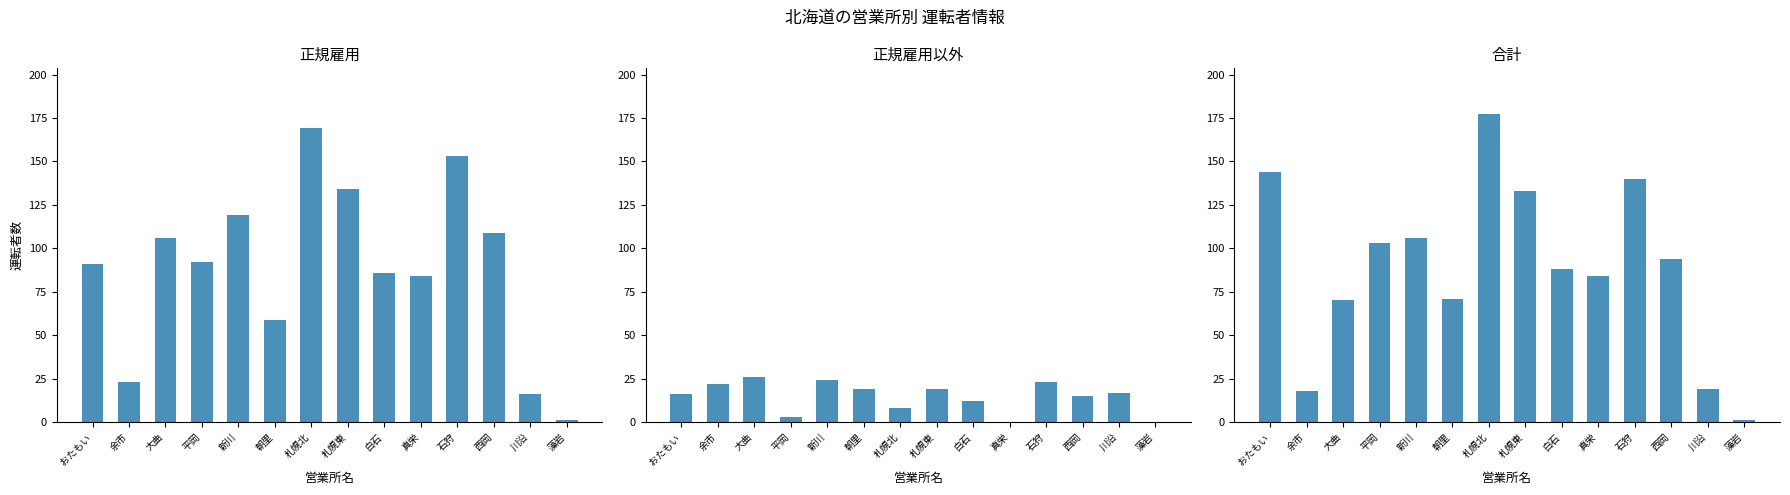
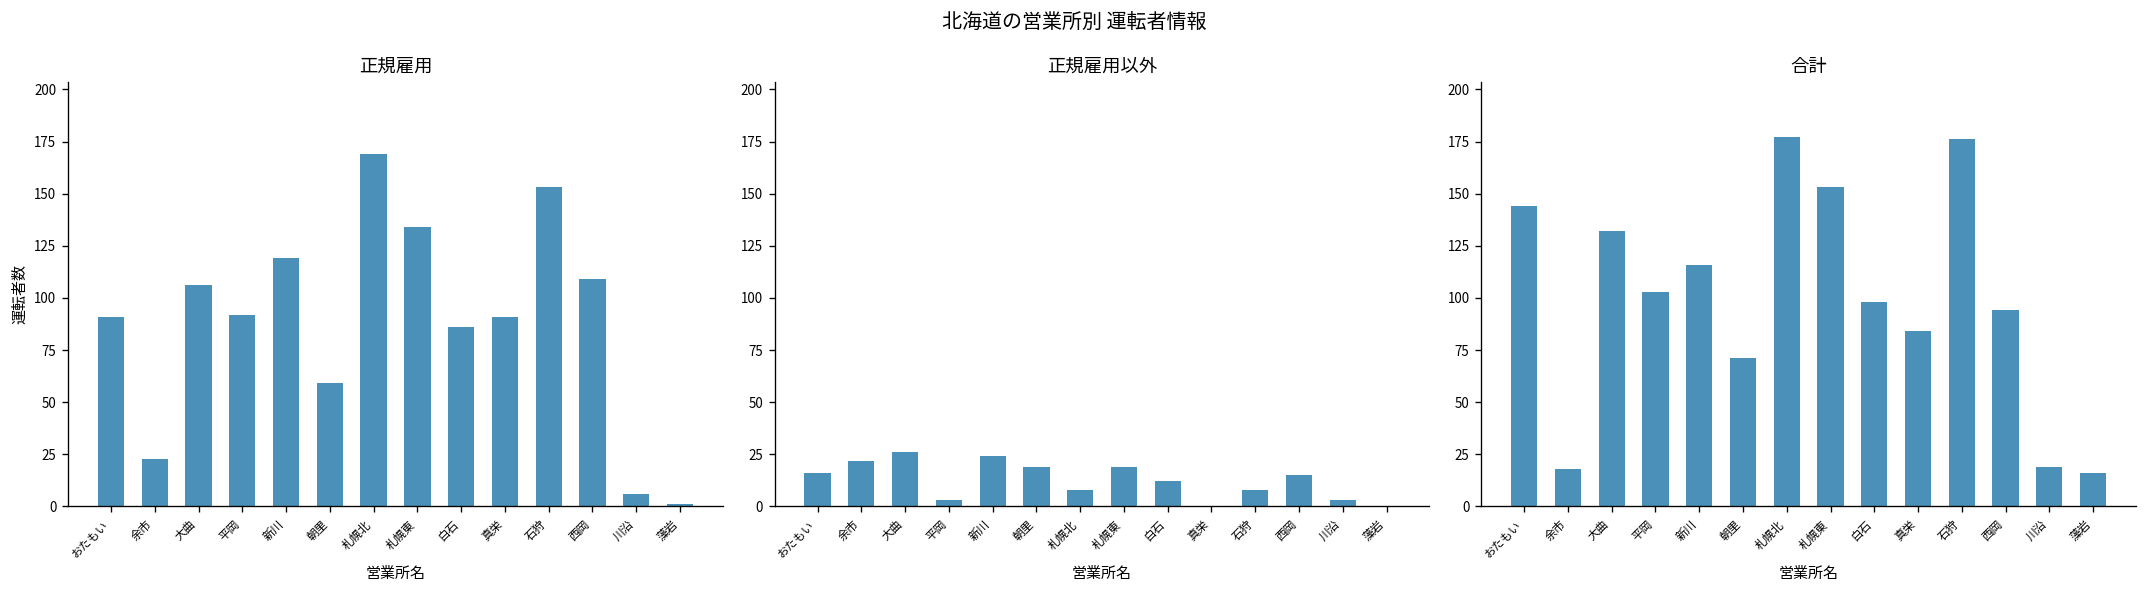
  {
    "正規雇用": {
      "おたもい": 91,
      "余市": 23,
      "大曲": 106,
      "平岡": 92,
      "新川": 119,
      "朝里": 59,
      "札幌北": 169,
      "札幌東": 134,
      "白石": 86,
-     "真栄": 84,
+     "真栄": 91,
      "石狩": 153,
      "西岡": 109,
-     "川沿": 16
+     "川沿": 6
    },
    "正規雇用以外": {
      "おたもい": 16,
      "余市": 22,
      "大曲": 26,
      "平岡": 3,
      "新川": 24,
      "朝里": 19,
      "札幌北": 8,
      "札幌東": 19,
      "白石": 12,
      "真栄": 0,
-     "石狩": 23,
+     "石狩": 8,
      "西岡": 15,
-     "川沿": 17,
+     "川沿": 3,
      "藻岩": 0
    },
    "合計": {
      "おたもい": 144,
      "余市": 18,
-     "大曲": 70,
+     "大曲": 132,
      "平岡": 103,
-     "新川": 106,
+     "新川": 116,
      "朝里": 71,
      "札幌北": 177,
-     "札幌東": 133,
-     "白石": 88,
+     "札幌東": 153,
+     "白石": 98,
      "真栄": 84,
-     "石狩": 140,
+     "石狩": 176,
      "西岡": 94,
      "川沿": 19,
-     "藻岩": 1
+     "藻岩": 16
    }
  }
